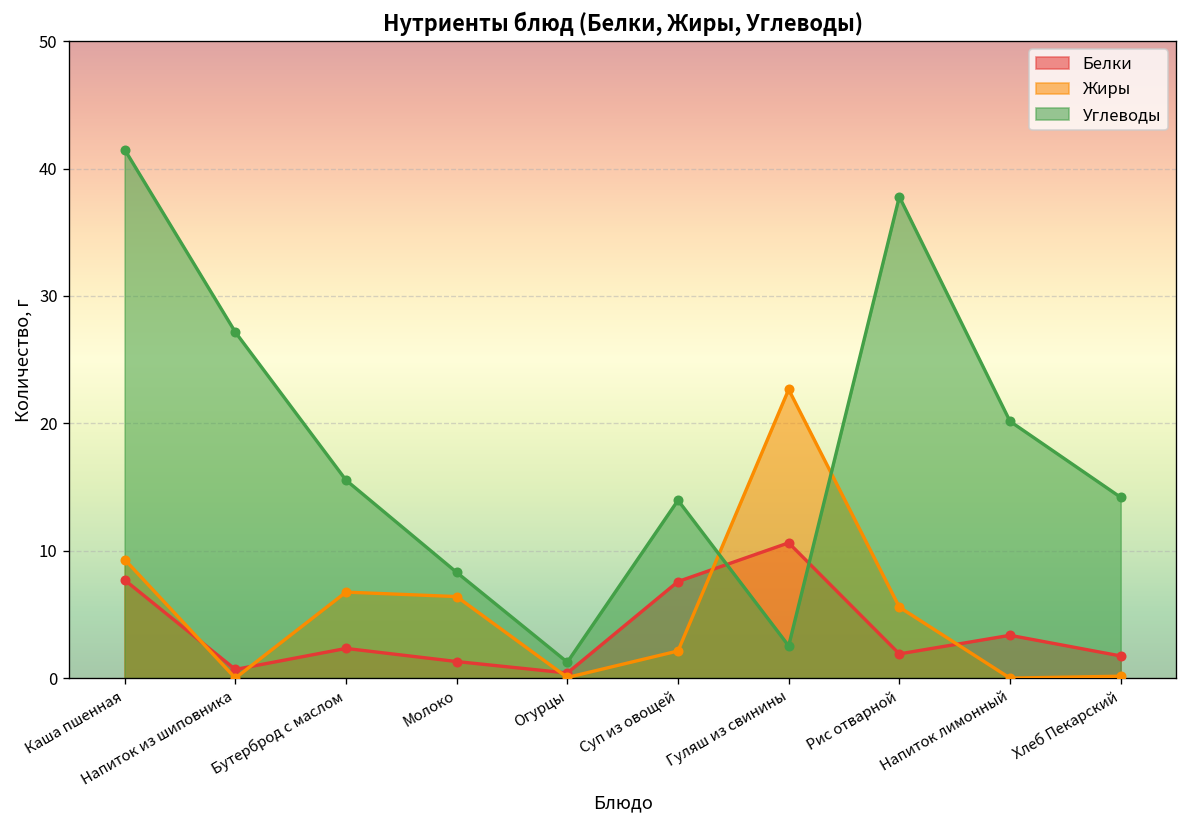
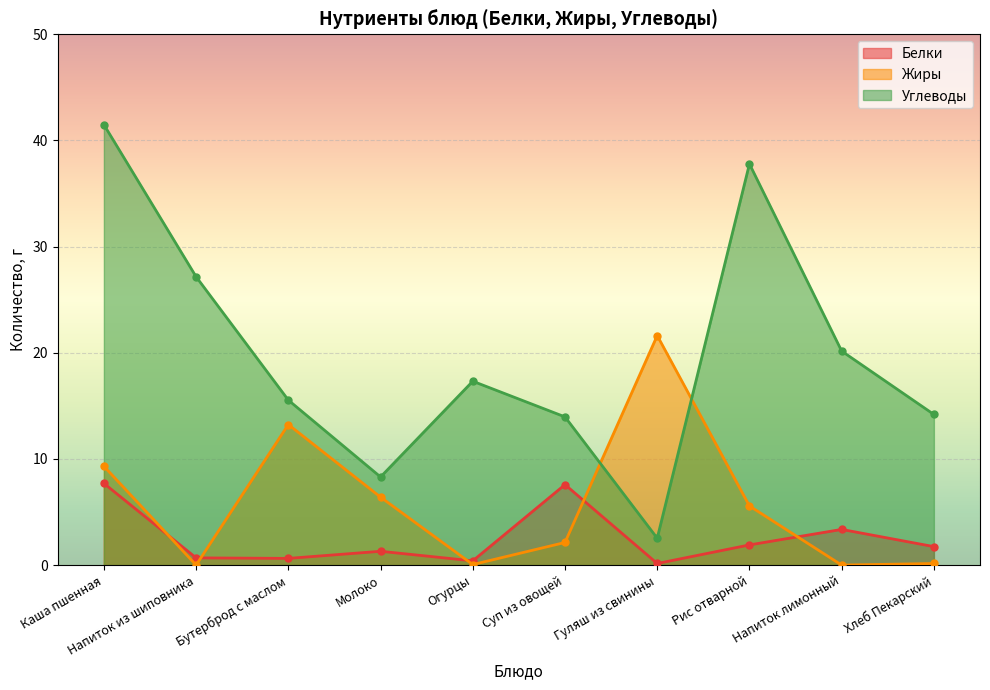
  {
    "Белки": {
      "Каша пшенная": 7.7,
      "Напиток из шиповника": 0.7,
-     "Бутерброд с маслом": 2.3,
+     "Бутерброд с маслом": 0.6,
      "Молоко": 1.3,
      "Огурцы": 0.4,
      "Суп из овощей": 7.6,
-     "Гуляш из свинины": 10.6,
+     "Гуляш из свинины": 0.2,
      "Рис отварной": 1.9,
      "Напиток лимонный": 3.4,
      "Хлеб Пекарский": 1.7
    },
    "Жиры": {
      "Каша пшенная": 9.3,
      "Напиток из шиповника": 0.0,
-     "Бутерброд с маслом": 6.8,
+     "Бутерброд с маслом": 13.2,
      "Молоко": 6.4,
      "Огурцы": 0.1,
      "Суп из овощей": 2.1,
-     "Гуляш из свинины": 22.7,
+     "Гуляш из свинины": 21.6,
      "Рис отварной": 5.6,
      "Напиток лимонный": 0.0,
      "Хлеб Пекарский": 0.2
    },
    "Углеводы": {
      "Каша пшенная": 41.5,
      "Напиток из шиповника": 27.2,
      "Бутерброд с маслом": 15.5,
      "Молоко": 8.3,
-     "Огурцы": 1.3,
+     "Огурцы": 17.3,
      "Суп из овощей": 14.0,
      "Гуляш из свинины": 2.5,
      "Рис отварной": 37.8,
      "Напиток лимонный": 20.2,
      "Хлеб Пекарский": 14.2
    }
  }
